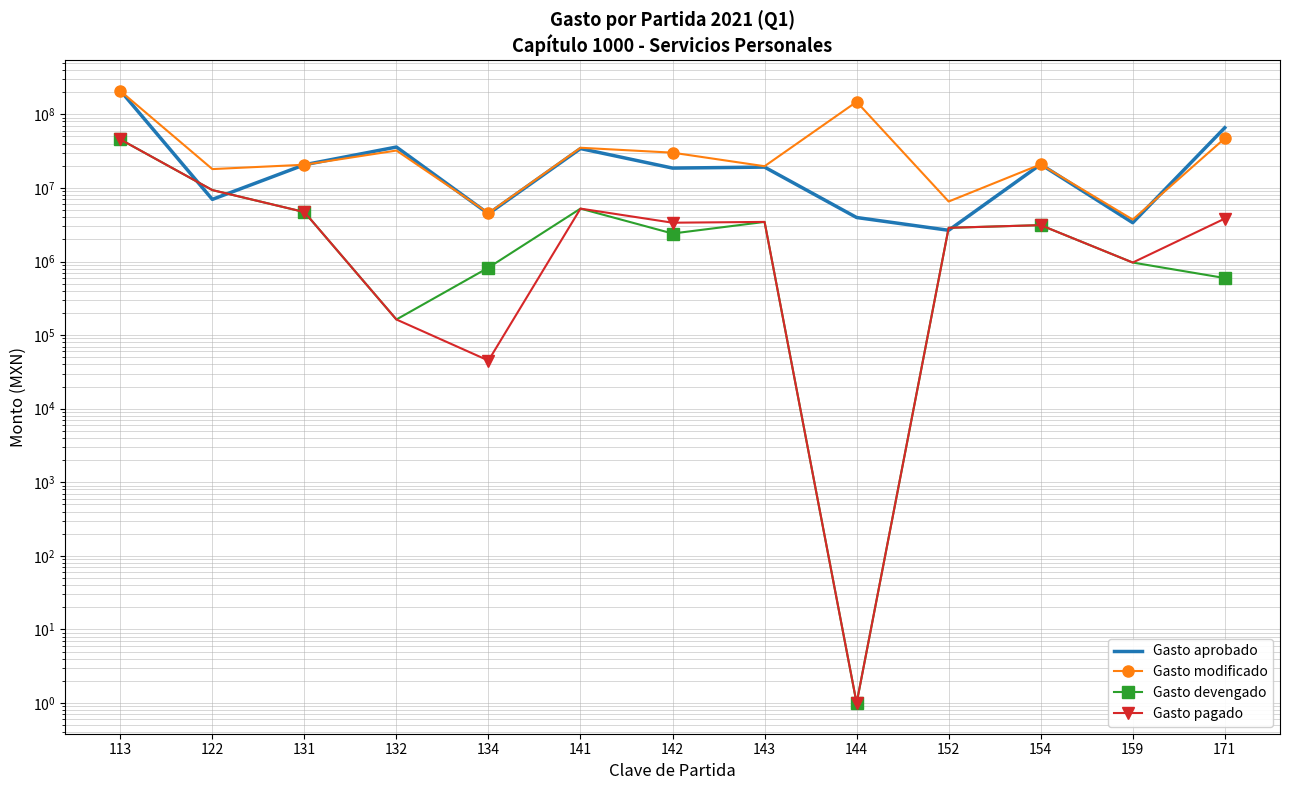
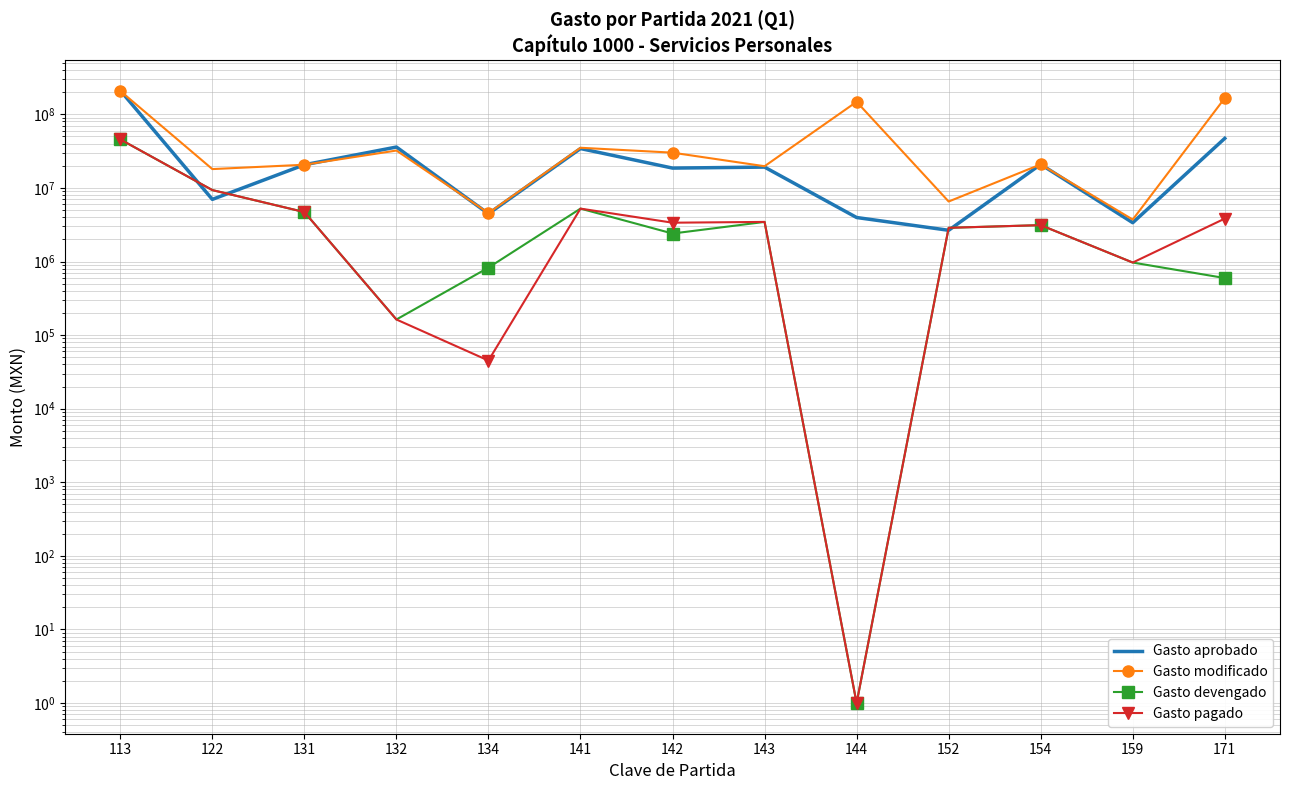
  {
    "Gasto aprobado": {
      "122": 7000000,
      "132": 40000000,
      "142": 19000000,
      "144": 4000000,
      "159": 3000000,
-     "171": 70000000
+     "171": 50000000
    },
    "Gasto modificado": {
      "122": 18000000,
      "132": 30000000,
      "142": 30000000,
      "144": 150000000,
      "152": 7000000,
      "159": 4000000,
-     "171": 50000000
+     "171": 170000000
    },
    "Gasto devengado": {
      "134": 800000,
      "142": 2400000,
      "171": 600000
    },
    "Gasto pagado": {
      "134": 50000,
      "142": 3000000,
      "171": 4000000
    }
  }
